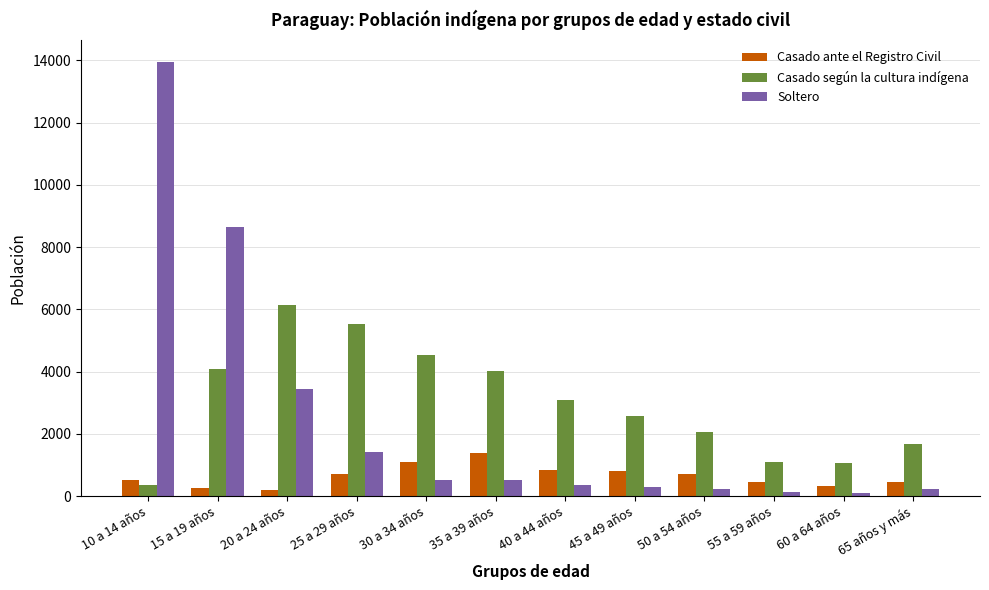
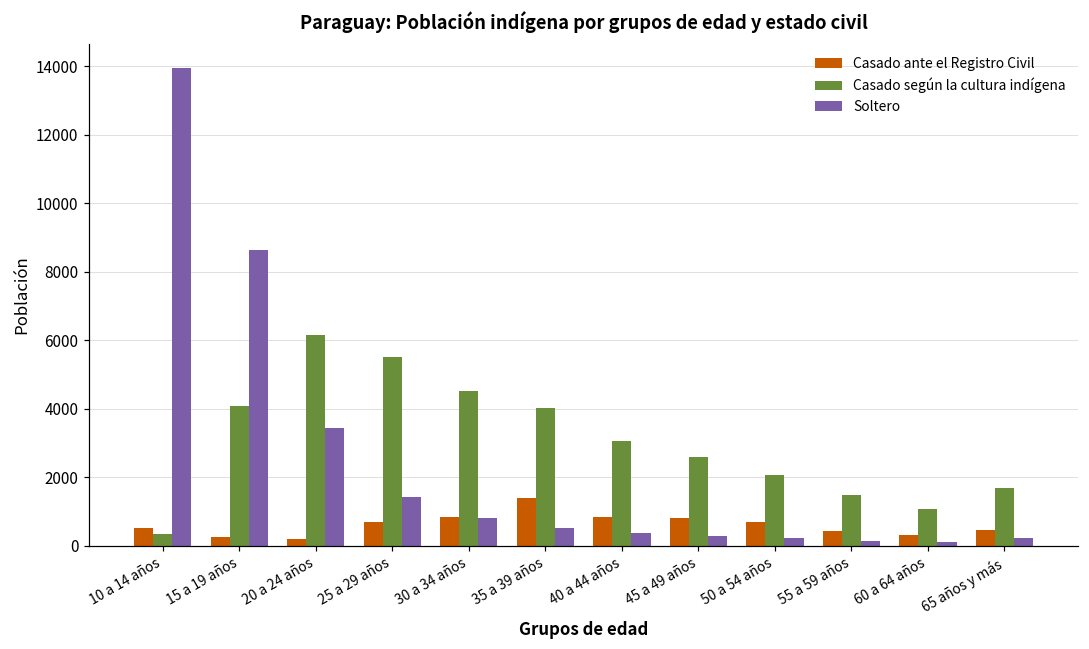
  {
    "Casado ante el Registro Civil": {
      "10 a 14 años": 500,
      "15 a 19 años": 300,
      "20 a 24 años": 200,
      "25 a 29 años": 700,
-     "30 a 34 años": 1100,
+     "30 a 34 años": 800,
      "35 a 39 años": 1400,
      "40 a 44 años": 800,
      "45 a 49 años": 800,
      "50 a 54 años": 700,
      "55 a 59 años": 400,
      "60 a 64 años": 300,
      "65 años y más": 500
    },
    "Casado según la cultura indígena": {
      "10 a 14 años": 300,
      "15 a 19 años": 4100,
      "20 a 24 años": 6100,
      "25 a 29 años": 5500,
      "30 a 34 años": 4500,
      "35 a 39 años": 4000,
      "40 a 44 años": 3100,
      "45 a 49 años": 2600,
      "50 a 54 años": 2100,
-     "55 a 59 años": 1100,
+     "55 a 59 años": 1500,
      "60 a 64 años": 1100,
      "65 años y más": 1700
    },
    "Soltero": {
      "10 a 14 años": 13900,
      "15 a 19 años": 8700,
      "20 a 24 años": 3400,
      "25 a 29 años": 1400,
-     "30 a 34 años": 500,
+     "30 a 34 años": 800,
      "35 a 39 años": 500,
      "40 a 44 años": 400,
      "45 a 49 años": 300,
      "50 a 54 años": 200,
      "55 a 59 años": 100,
      "60 a 64 años": 100,
      "65 años y más": 200
    }
  }
